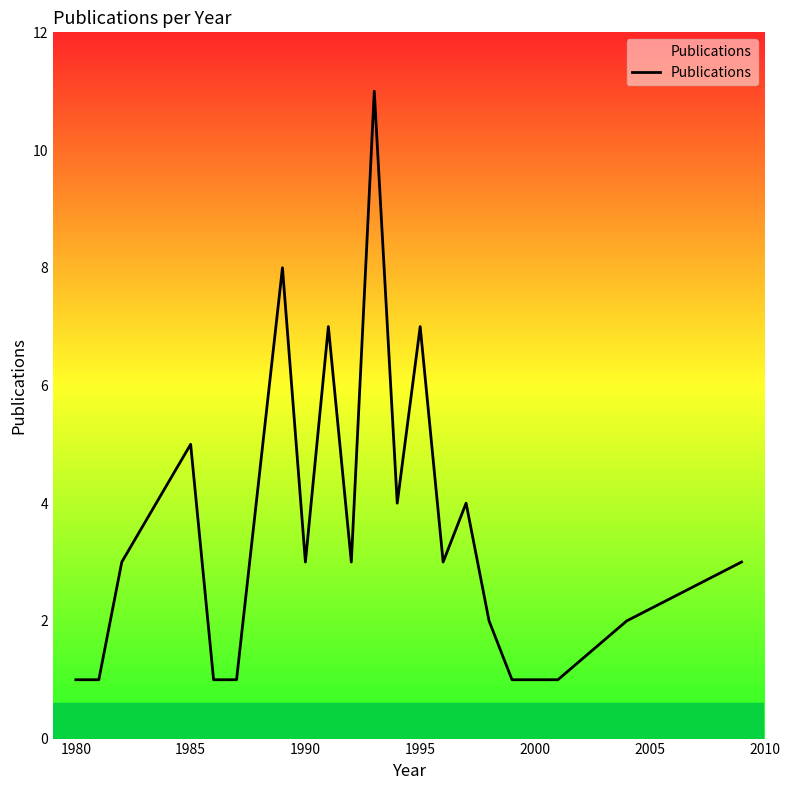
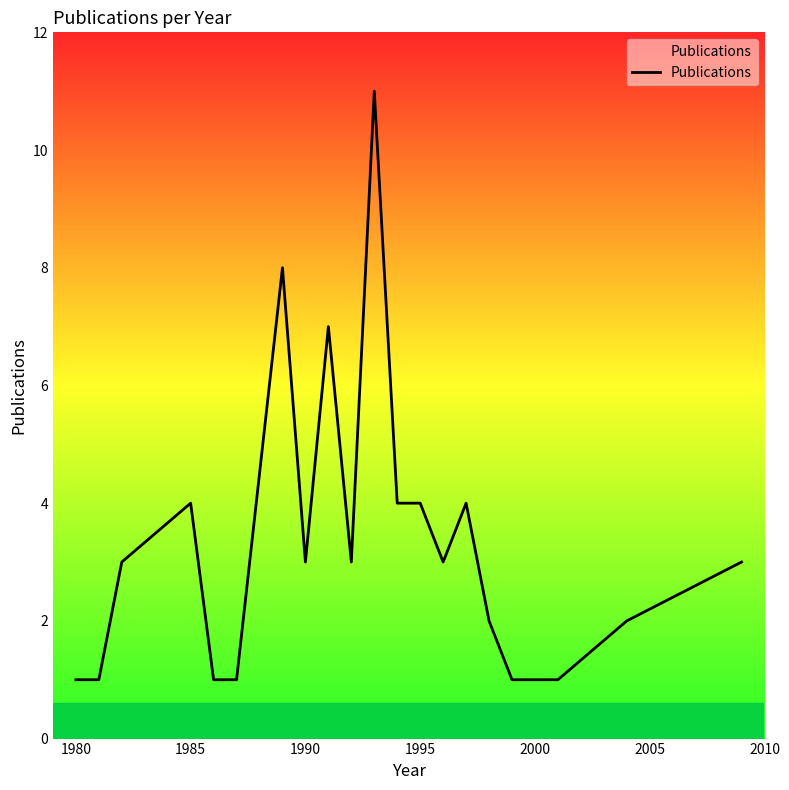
  {
    "1980": 1,
-   "1985": 5,
+   "1985": 4,
    "1990": 3,
-   "1995": 7,
+   "1995": 4,
    "2000": 1
  }
